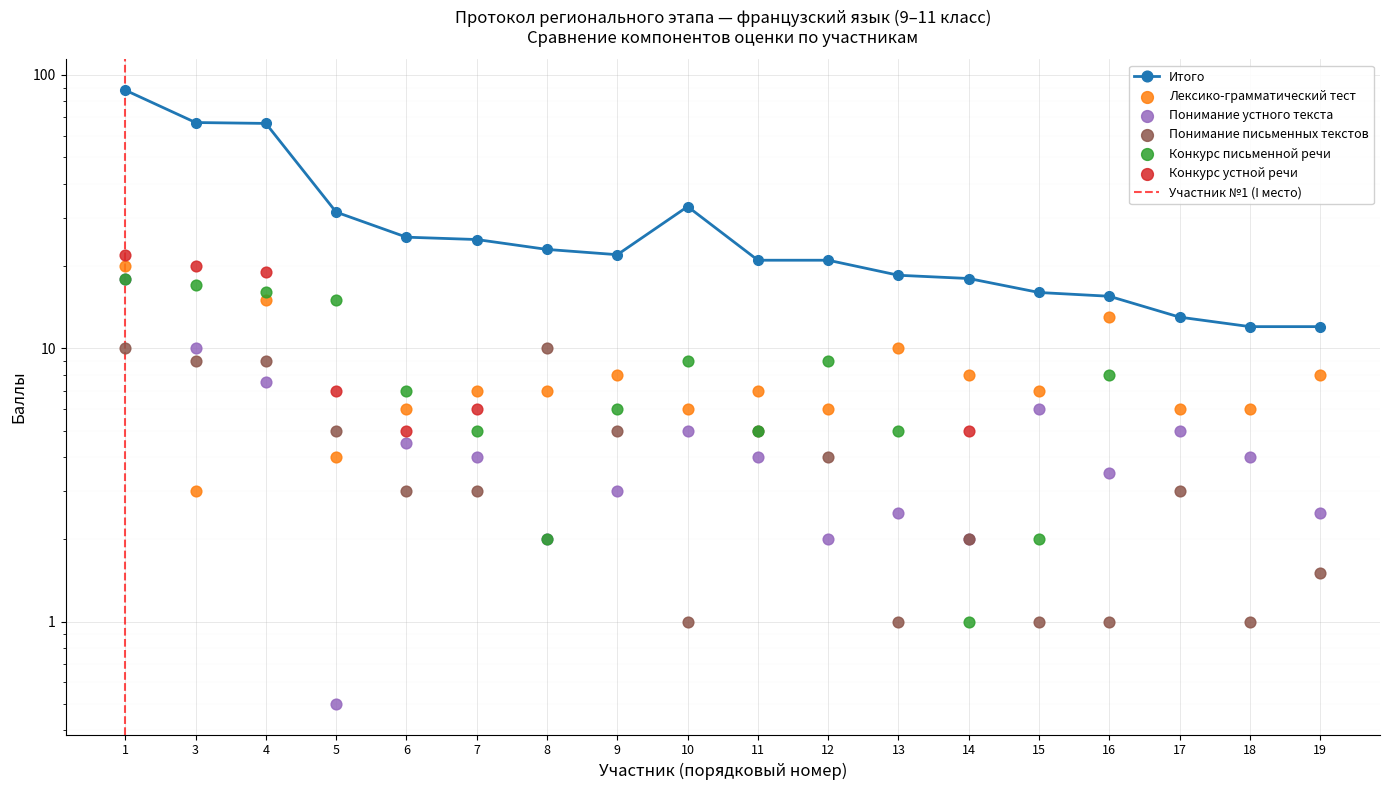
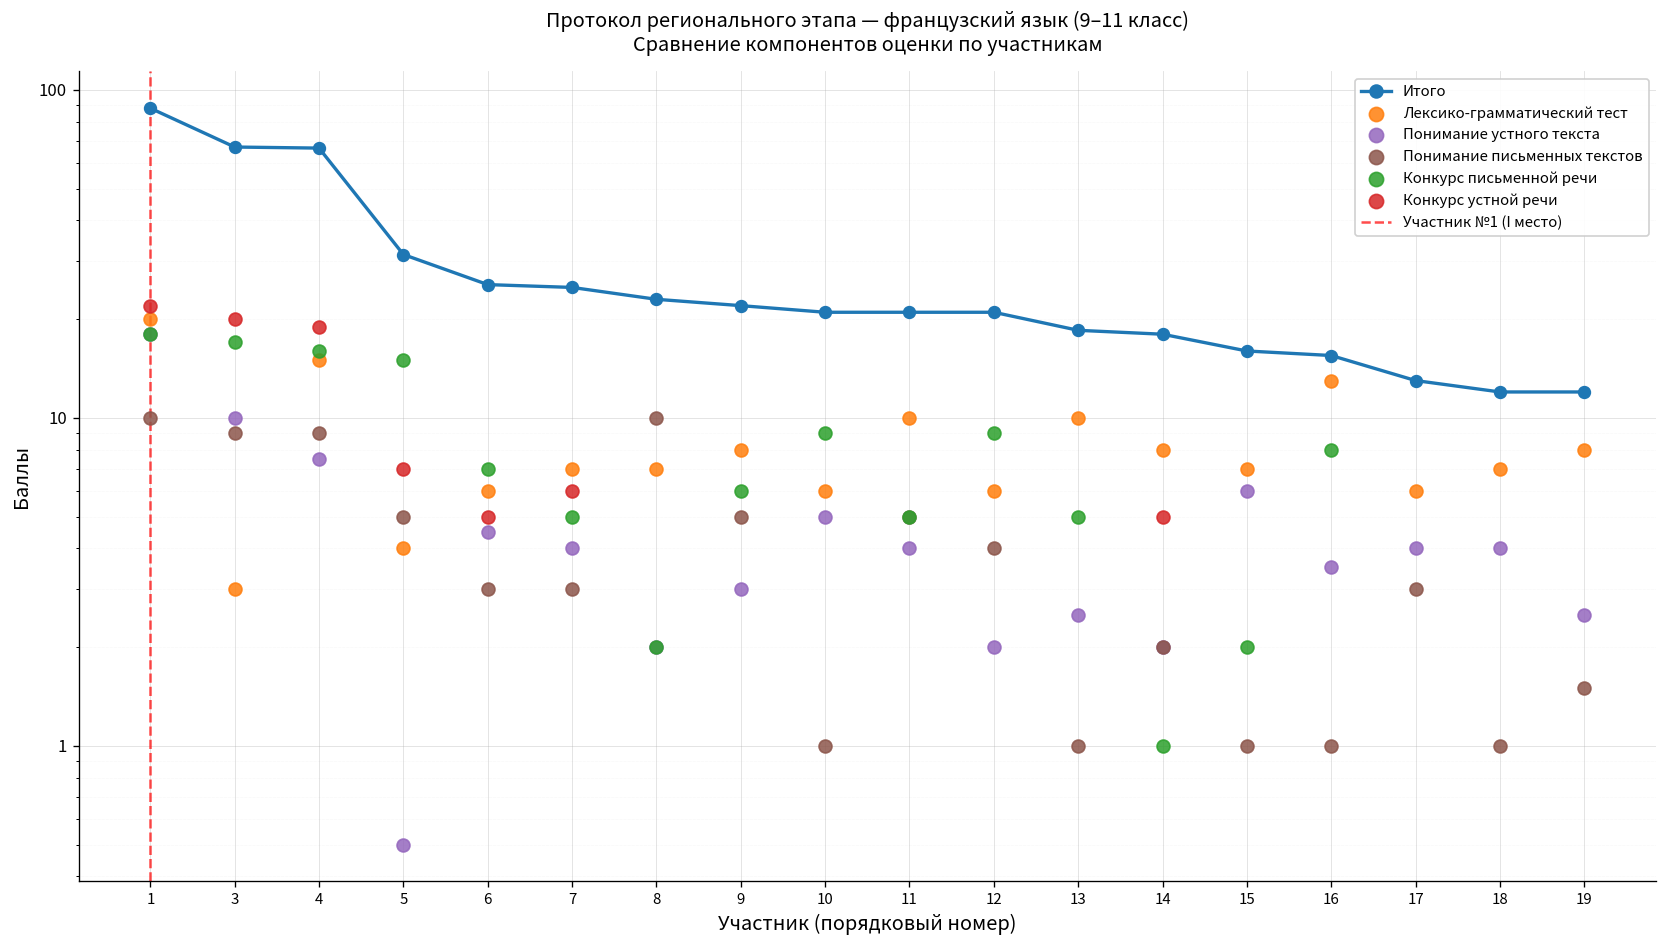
  {
    "Итого": {
      "1": 88,
      "3": 67,
      "4": 67,
      "5": 32,
      "6": 26,
      "7": 25,
      "8": 23,
      "9": 22,
-     "10": 33,
+     "10": 21,
      "11": 21,
      "12": 21,
      "13": 19,
      "14": 18,
      "15": 16,
      "16": 16,
      "17": 13,
      "18": 12,
      "19": 12
    },
    "Лексико-грамматический тест": {
-     "11": 7,
-     "18": 6
+     "11": 10,
+     "18": 7
    },
    "Понимание устного текста": {
-     "17": 5
+     "17": 4
    }
  }
